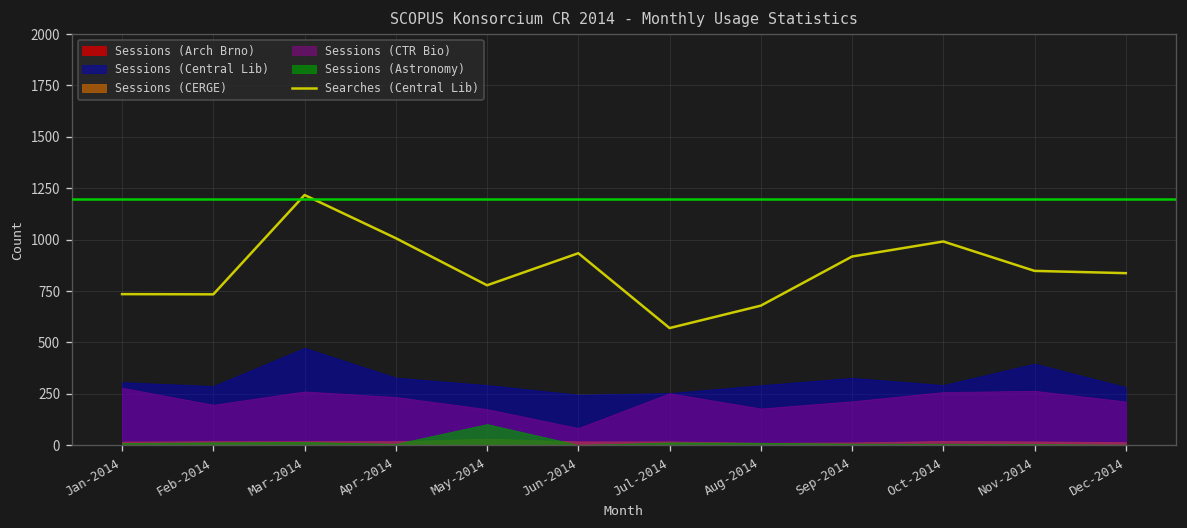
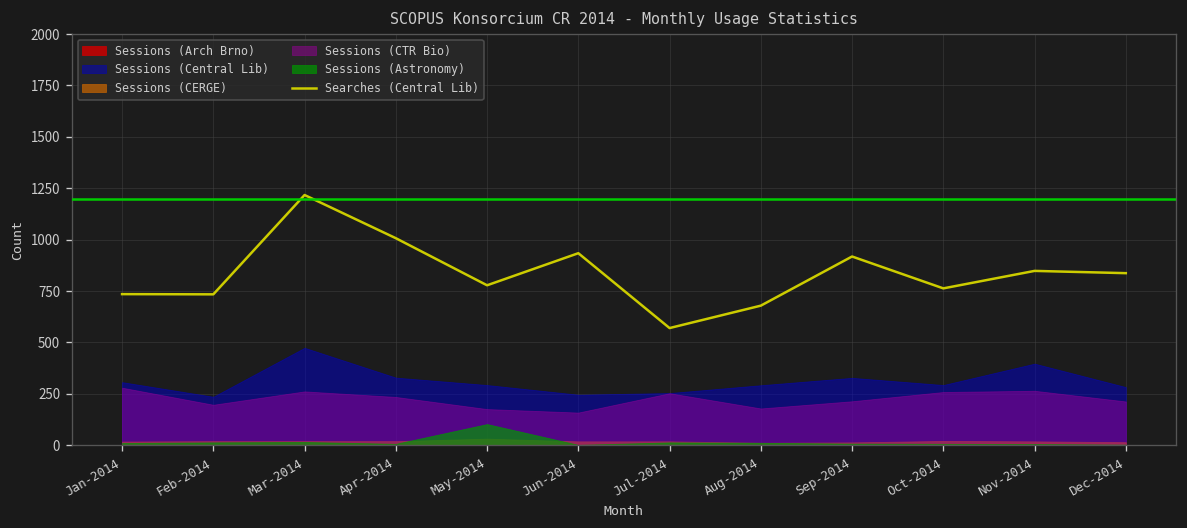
  {
    "Searches (Central Lib)": {
      "Jan-2014": 740,
      "Feb-2014": 730,
      "Mar-2014": 1220,
      "Apr-2014": 1010,
      "May-2014": 780,
      "Jun-2014": 930,
      "Jul-2014": 570,
      "Aug-2014": 680,
      "Sep-2014": 920,
-     "Oct-2014": 990,
+     "Oct-2014": 760,
      "Nov-2014": 850,
      "Dec-2014": 840
    },
    "Sessions (Central Lib)": {
      "Jan-2014": 310,
-     "Feb-2014": 290,
+     "Feb-2014": 240,
      "Mar-2014": 470,
      "Apr-2014": 330,
      "May-2014": 290,
      "Jun-2014": 250,
      "Aug-2014": 290,
      "Sep-2014": 330,
      "Oct-2014": 290,
      "Nov-2014": 400,
      "Dec-2014": 280
    },
    "Sessions (CERGE)": {
      "May-2014": 30
    },
    "Sessions (CTR Bio)": {
      "Jan-2014": 280,
      "Feb-2014": 200,
      "Mar-2014": 260,
      "Apr-2014": 240,
      "May-2014": 180,
-     "Jun-2014": 80,
+     "Jun-2014": 160,
      "Aug-2014": 180,
      "Sep-2014": 210,
      "Oct-2014": 260,
      "Nov-2014": 270,
      "Dec-2014": 210
    },
    "Sessions (Astronomy)": {
      "May-2014": 100
    }
  }
